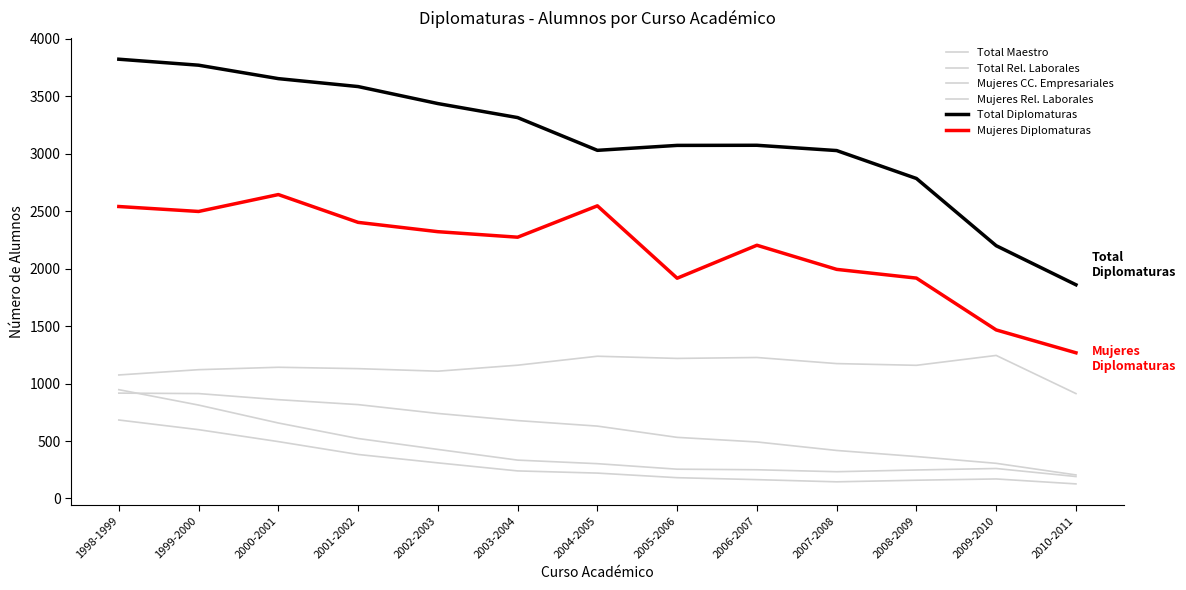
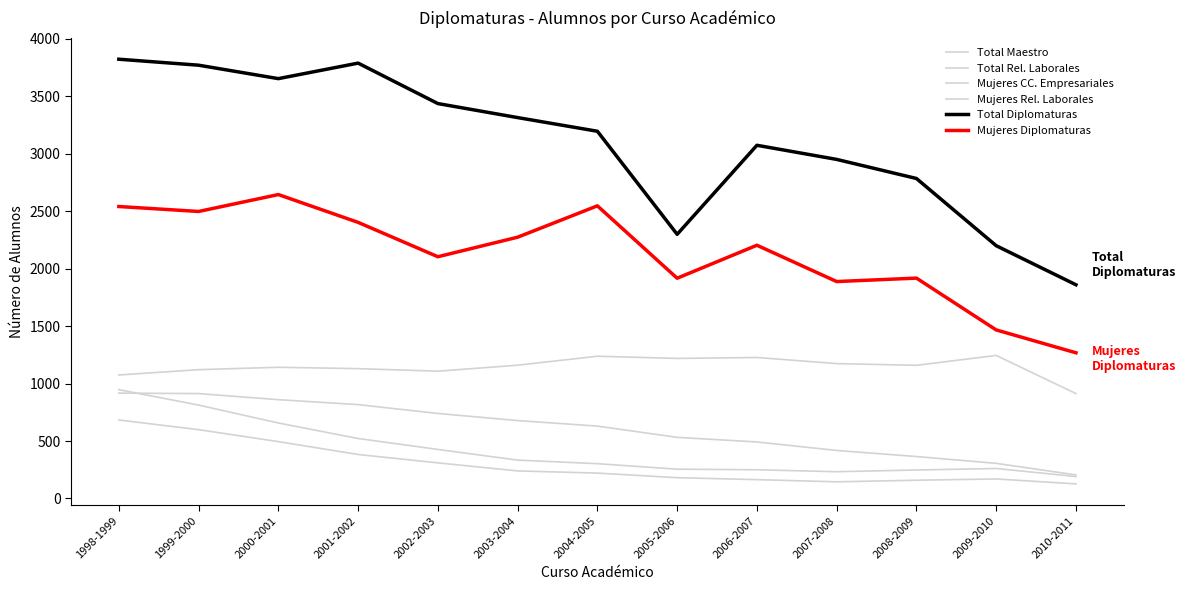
  {
    "Total Diplomaturas": {
      "1998-1999": 3820,
      "1999-2000": 3770,
      "2000-2001": 3650,
-     "2001-2002": 3590,
+     "2001-2002": 3790,
      "2002-2003": 3440,
      "2003-2004": 3320,
-     "2004-2005": 3030,
-     "2005-2006": 3070,
+     "2004-2005": 3200,
+     "2005-2006": 2300,
      "2006-2007": 3070,
-     "2007-2008": 3030,
+     "2007-2008": 2950,
      "2008-2009": 2790,
      "2009-2010": 2200,
      "2010-2011": 1860
    },
    "Mujeres Diplomaturas": {
      "1998-1999": 2540,
      "1999-2000": 2500,
      "2000-2001": 2650,
      "2001-2002": 2400,
-     "2002-2003": 2320,
+     "2002-2003": 2100,
      "2003-2004": 2270,
      "2004-2005": 2550,
      "2005-2006": 1920,
      "2006-2007": 2200,
-     "2007-2008": 1990,
+     "2007-2008": 1890,
      "2008-2009": 1920,
      "2009-2010": 1470,
      "2010-2011": 1270
    }
  }
